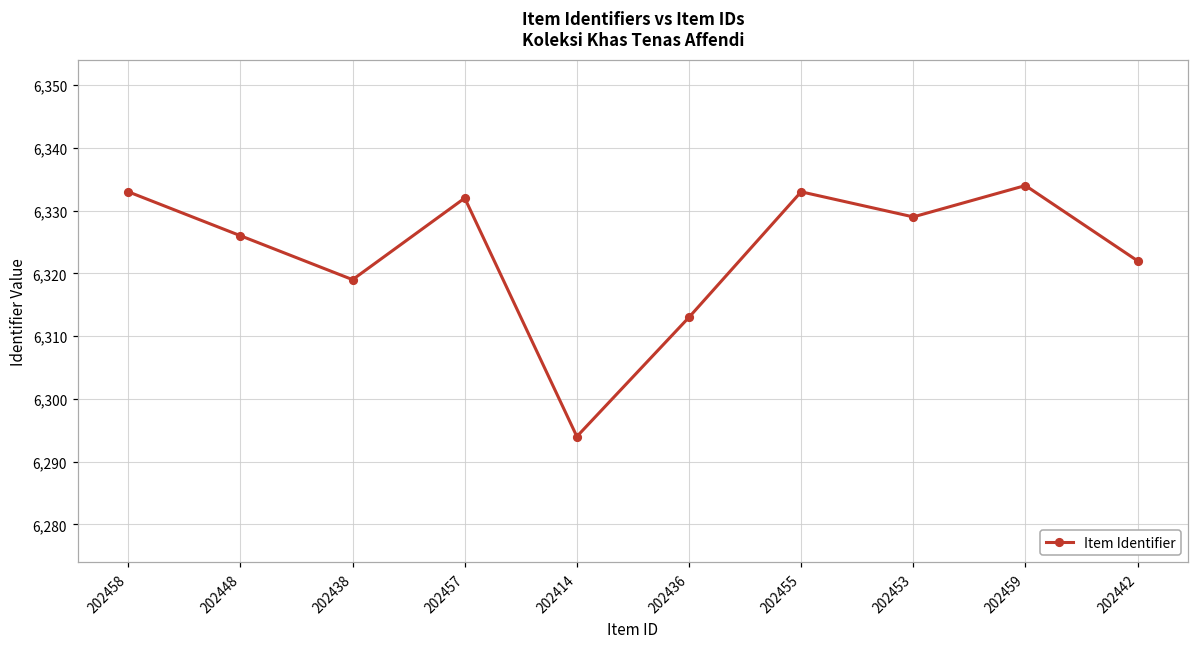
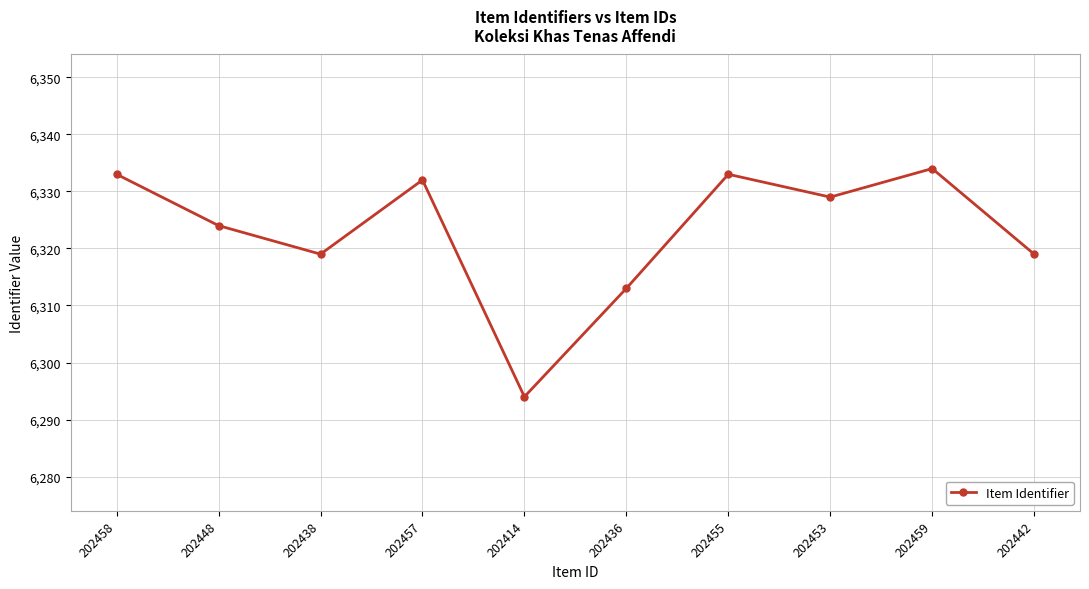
  {
    "202458": "6,333",
-   "202448": "6,326",
+   "202448": "6,324",
    "202438": "6,319",
    "202457": "6,332",
    "202414": "6,294",
    "202436": "6,313",
    "202455": "6,333",
    "202453": "6,329",
    "202459": "6,334",
-   "202442": "6,322"
+   "202442": "6,319"
  }
